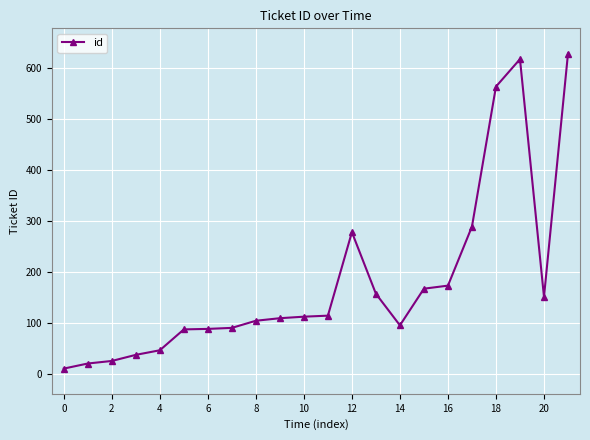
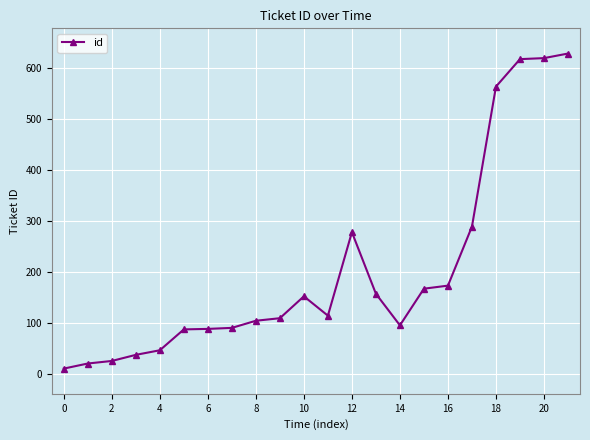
  {
    "0": 10,
    "2": 30,
    "4": 50,
    "6": 90,
    "8": 100,
-   "10": 110,
+   "10": 150,
    "12": 280,
    "14": 100,
    "16": 170,
    "18": 560,
-   "20": 150
+   "20": 620
  }
